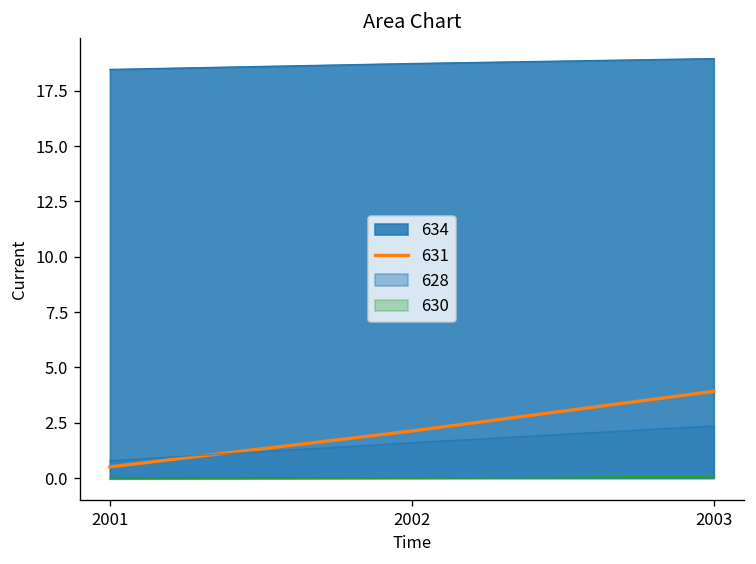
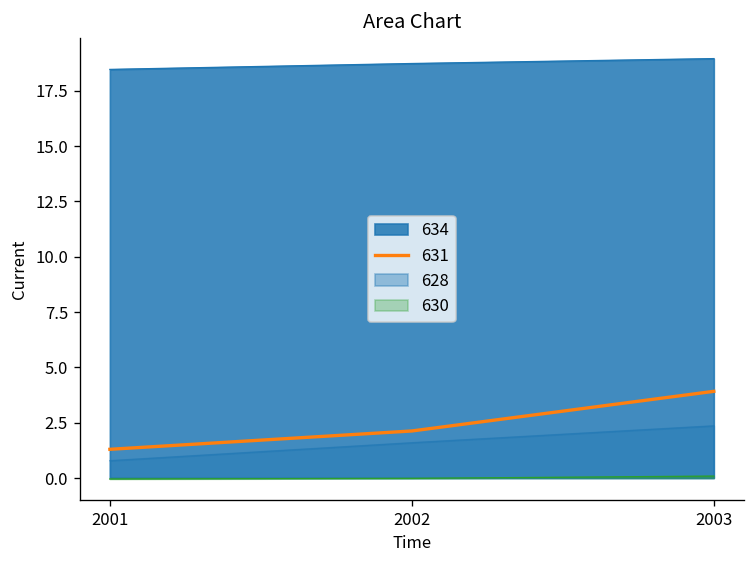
  {
    "631": {
-     "2001": 0.5,
+     "2001": 1.3,
      "2002": 2.1,
      "2003": 3.9
    }
  }
